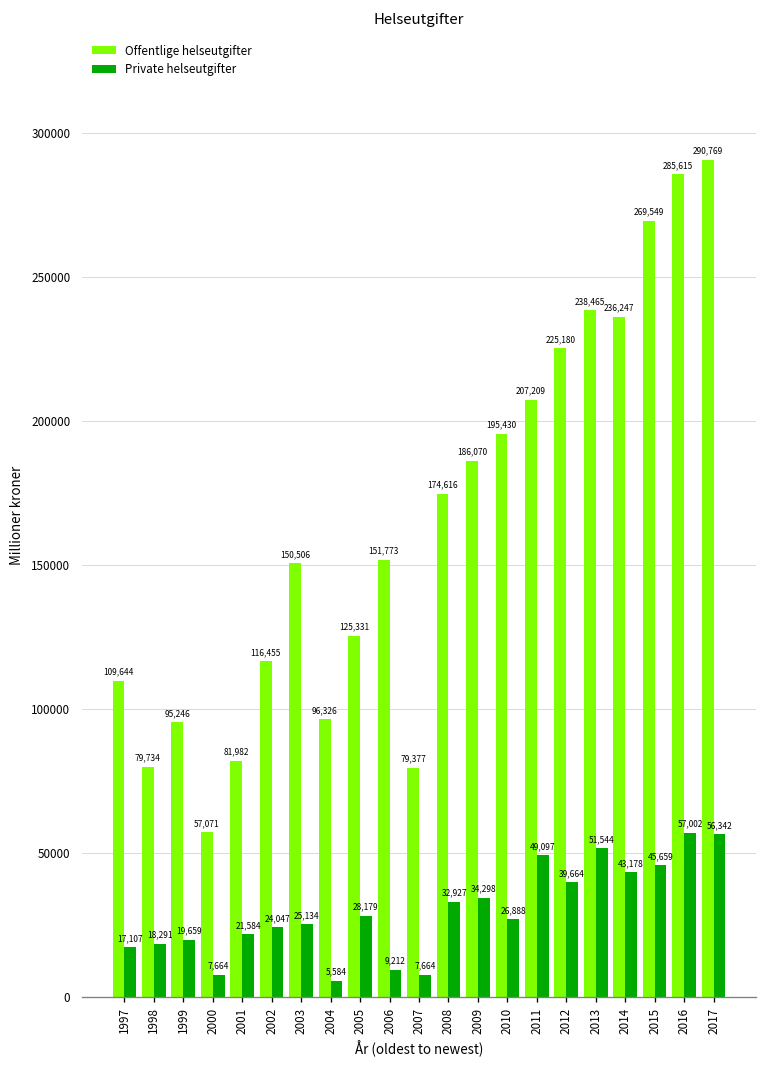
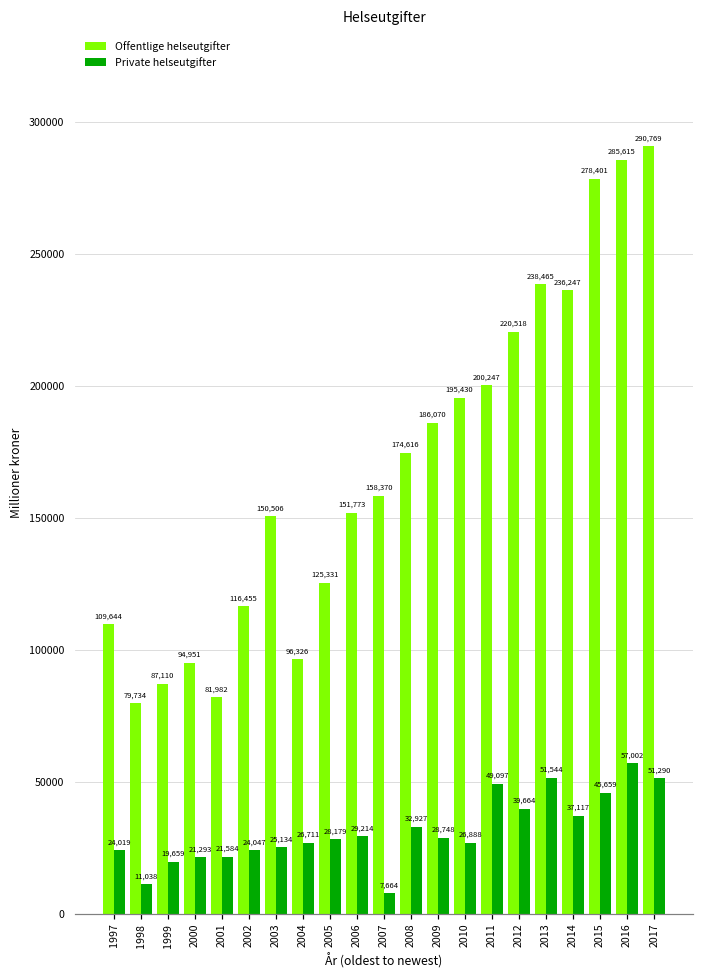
  {
    "Offentlige helseutgifter": {
      "1997": "109,644",
      "1998": "79,734",
-     "1999": "95,246",
-     "2000": "57,071",
+     "1999": "87,110",
+     "2000": "94,951",
      "2001": "81,982",
      "2002": "116,455",
      "2003": "150,506",
      "2004": "96,326",
      "2005": "125,331",
      "2006": "151,773",
-     "2007": "79,377",
+     "2007": "158,370",
      "2008": "174,616",
      "2009": "186,070",
      "2010": "195,430",
-     "2011": "207,209",
-     "2012": "225,180",
+     "2011": "200,247",
+     "2012": "220,518",
      "2013": "238,465",
      "2014": "236,247",
-     "2015": "269,549",
+     "2015": "278,401",
      "2016": "285,615",
      "2017": "290,769"
    },
    "Private helseutgifter": {
-     "1997": "17,107",
-     "1998": "18,291",
+     "1997": "24,019",
+     "1998": "11,038",
      "1999": "19,659",
-     "2000": "7,664",
+     "2000": "21,293",
      "2001": "21,584",
      "2002": "24,047",
      "2003": "25,134",
-     "2004": "5,584",
+     "2004": "26,711",
      "2005": "28,179",
-     "2006": "9,212",
+     "2006": "29,214",
      "2007": "7,664",
      "2008": "32,927",
-     "2009": "34,298",
+     "2009": "28,748",
      "2010": "26,888",
      "2011": "49,097",
      "2012": "39,664",
      "2013": "51,544",
-     "2014": "43,178",
+     "2014": "37,117",
      "2015": "45,659",
      "2016": "57,002",
-     "2017": "56,342"
+     "2017": "51,290"
    }
  }
